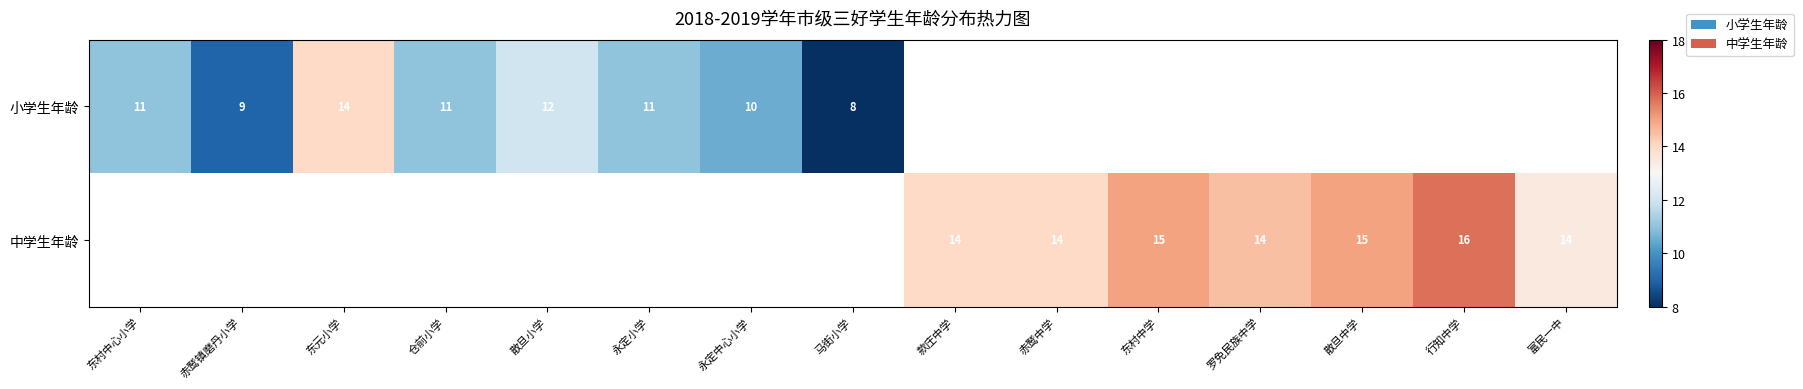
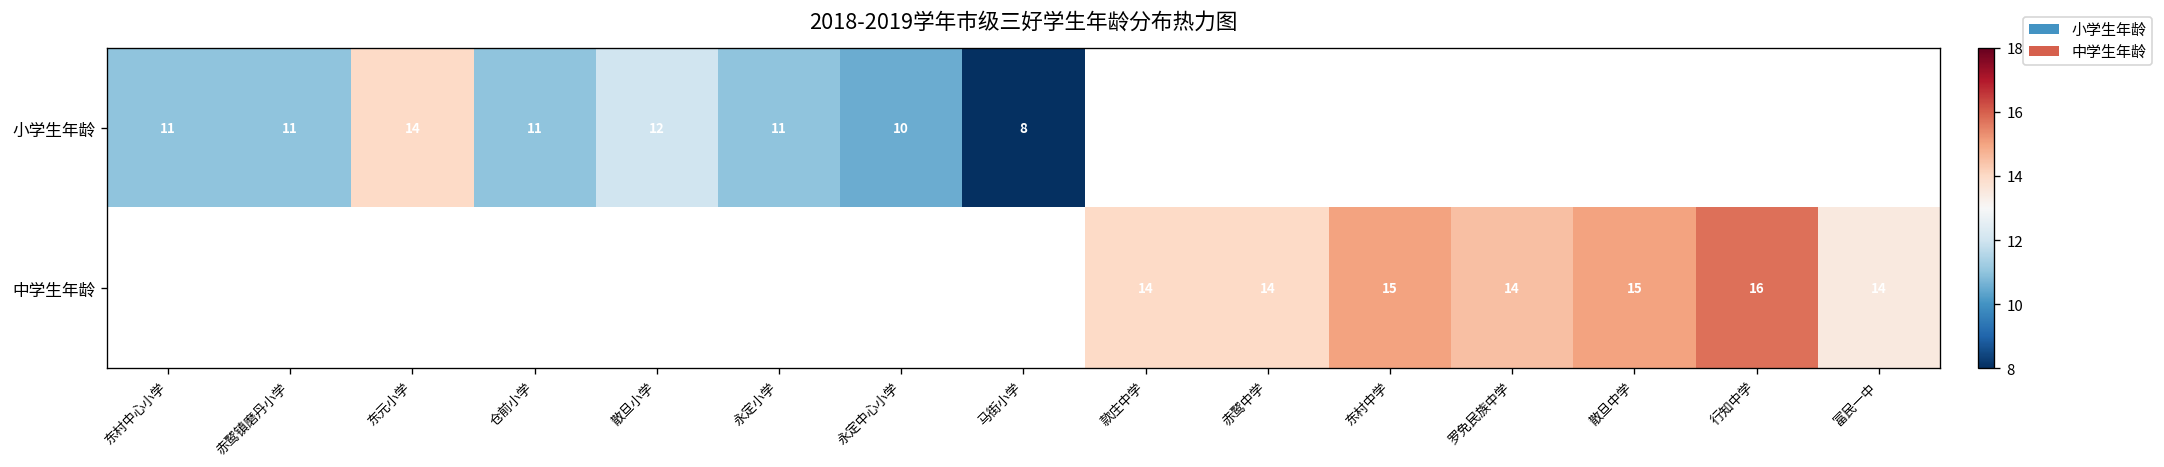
  {
    "小学生年龄": {
      "东村中心小学": 11,
-     "赤鹫镇磨丹小学": 9,
+     "赤鹫镇磨丹小学": 11,
      "东元小学": 14,
      "仓前小学": 11,
      "永定小学": 11,
      "永定中心小学": 10,
      "马街小学": 8
    },
    "中学生年龄": {
      "款庄中学": 14,
      "赤鹫中学": 14,
      "东村中学": 15,
      "罗免民族中学": 14,
      "散旦中学": 15,
      "行知中学": 16
    }
  }
